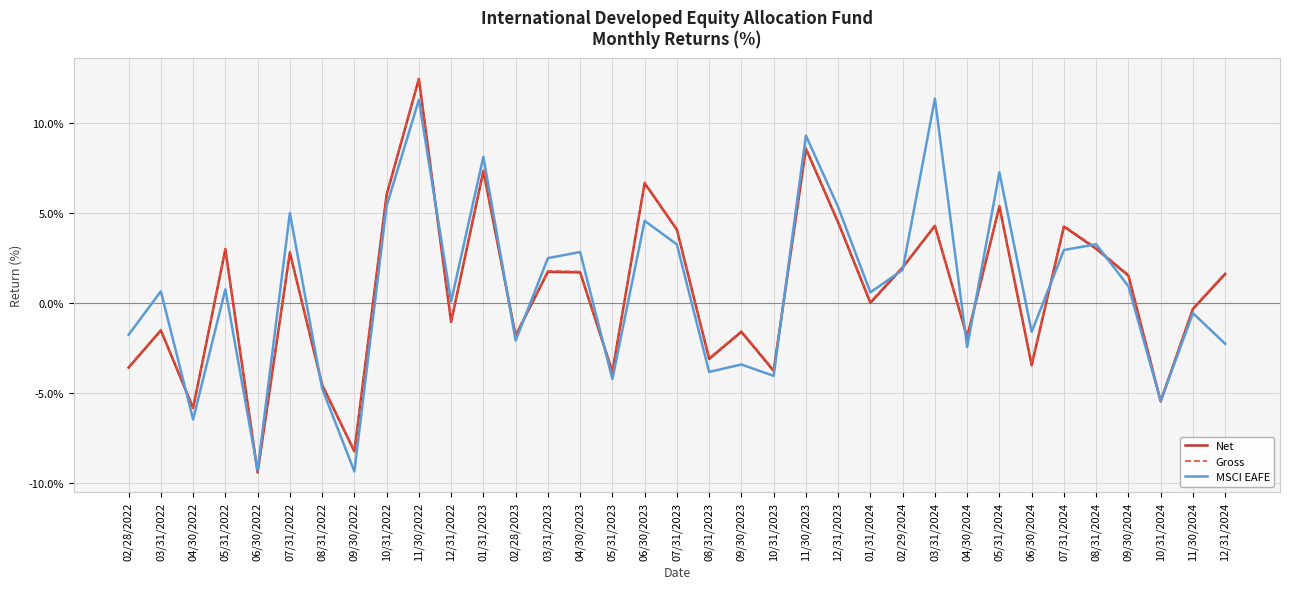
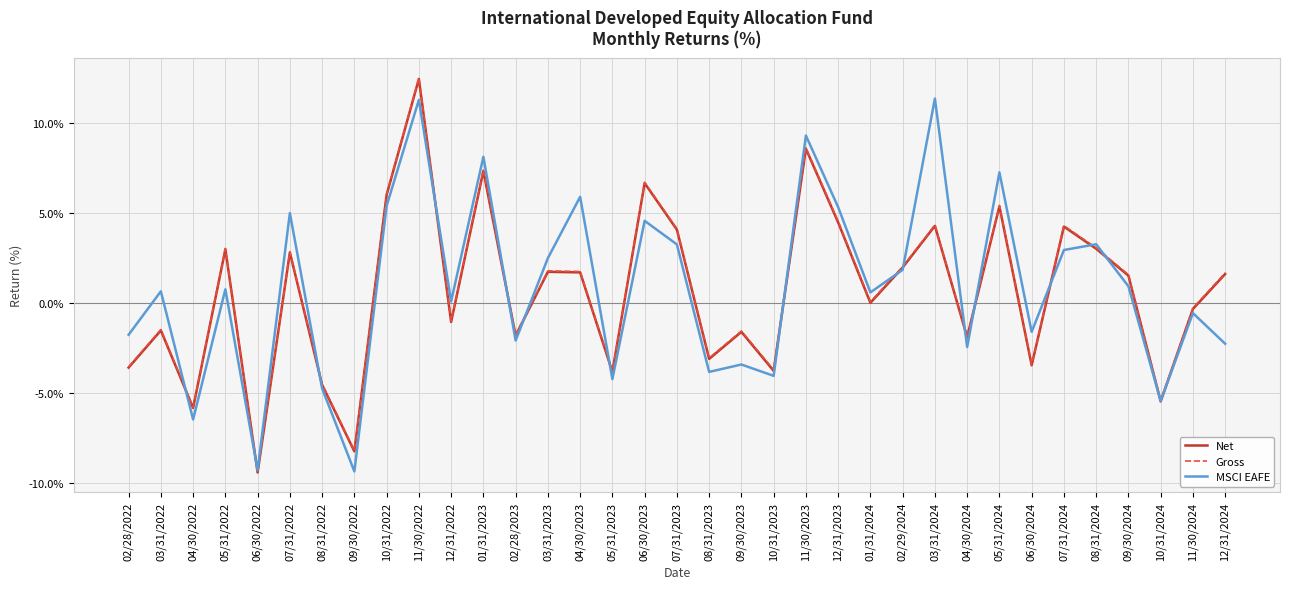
  {
    "MSCI EAFE": {
      "02/28/2022": "-1.8%",
      "03/31/2022": "0.6%",
      "04/30/2022": "-6.5%",
      "05/31/2022": "0.8%",
      "07/31/2022": "5.0%",
      "08/31/2022": "-4.8%",
      "09/30/2022": "-9.4%",
      "10/31/2022": "5.4%",
      "11/30/2022": "11.3%",
      "12/31/2022": "0.1%",
      "01/31/2023": "8.1%",
      "02/28/2023": "-2.1%",
      "03/31/2023": "2.5%",
-     "04/30/2023": "2.8%",
+     "04/30/2023": "5.9%",
      "05/31/2023": "-4.2%",
      "06/30/2023": "4.6%",
      "07/31/2023": "3.2%",
      "08/31/2023": "-3.8%",
      "09/30/2023": "-3.4%",
      "10/31/2023": "-4.1%",
      "11/30/2023": "9.3%",
      "12/31/2023": "5.3%",
      "01/31/2024": "0.6%",
      "03/31/2024": "11.3%",
      "04/30/2024": "-2.5%",
      "05/31/2024": "7.2%",
      "06/30/2024": "-1.6%",
      "07/31/2024": "2.9%",
      "08/31/2024": "3.3%",
      "09/30/2024": "0.9%",
      "11/30/2024": "-0.6%",
      "12/31/2024": "-2.3%"
    }
  }
